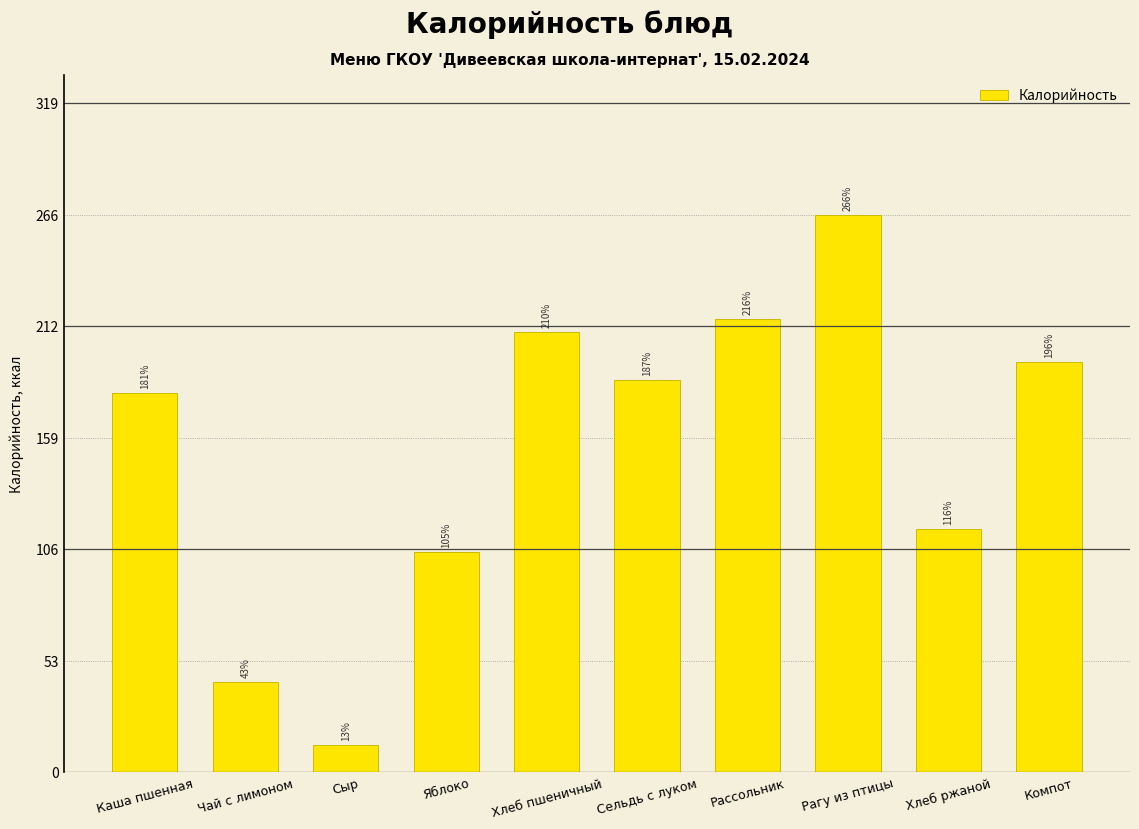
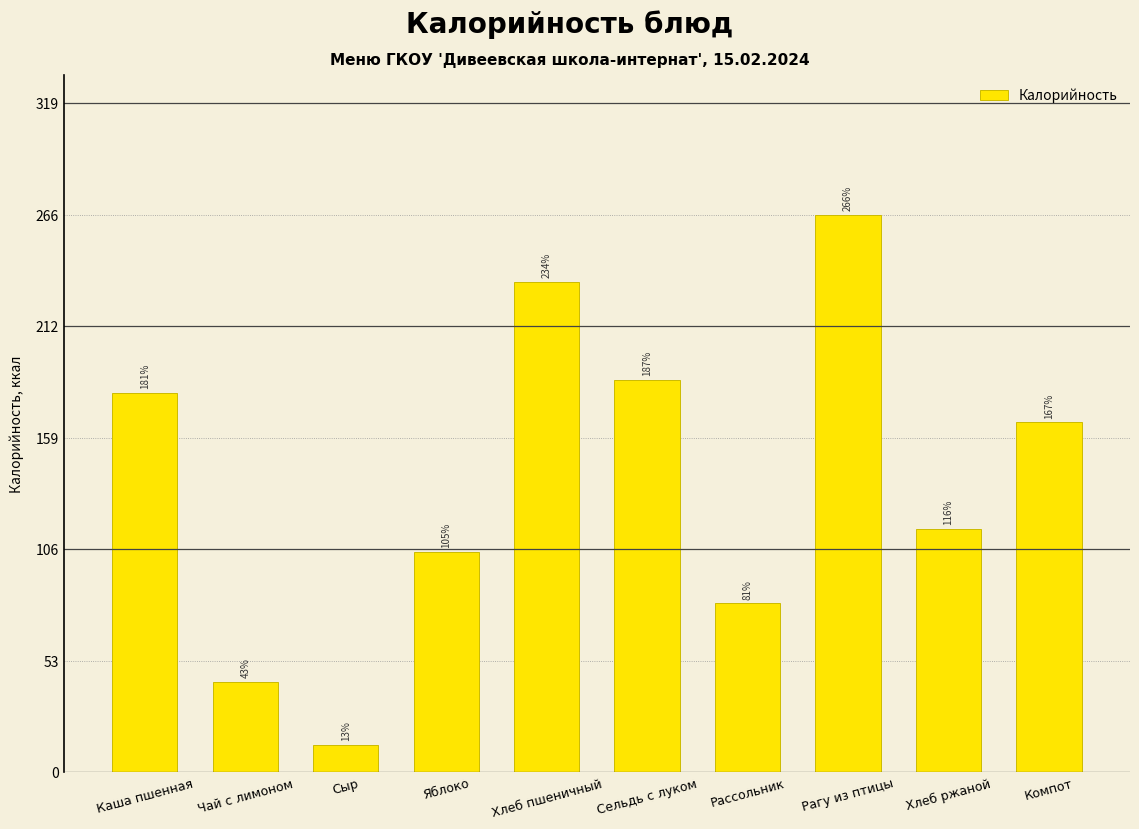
  {
    "Каша пшенная": "181%",
    "Чай с лимоном": "43%",
    "Сыр": "13%",
    "Яблоко": "105%",
-   "Хлеб пшеничный": "210%",
+   "Хлеб пшеничный": "234%",
    "Сельдь с луком": "187%",
-   "Рассольник": "216%",
+   "Рассольник": "81%",
    "Рагу из птицы": "266%",
    "Хлеб ржаной": "116%",
-   "Компот": "196%"
+   "Компот": "167%"
  }
